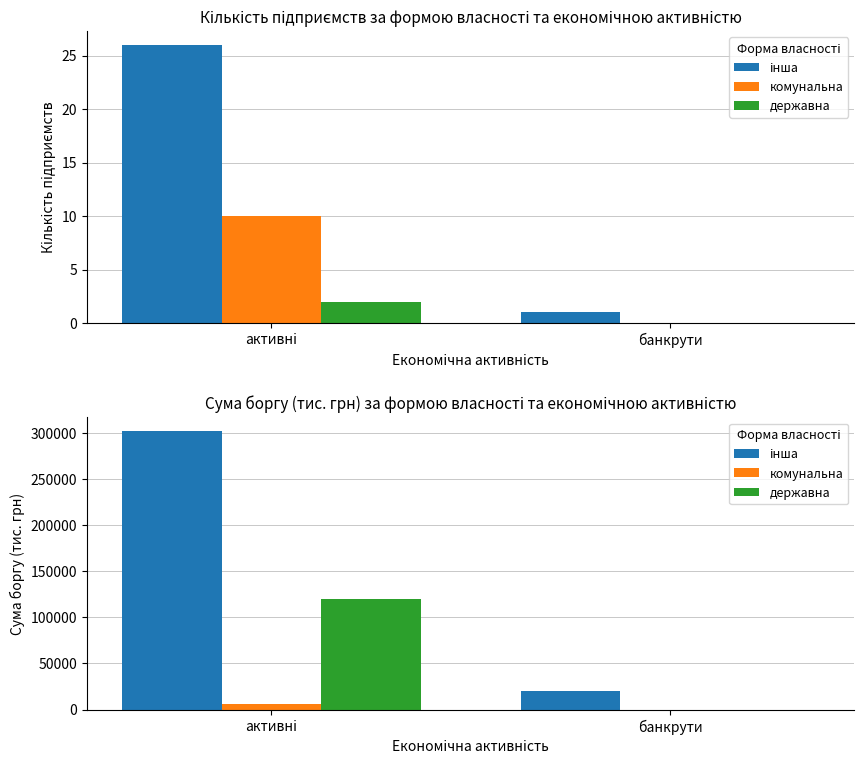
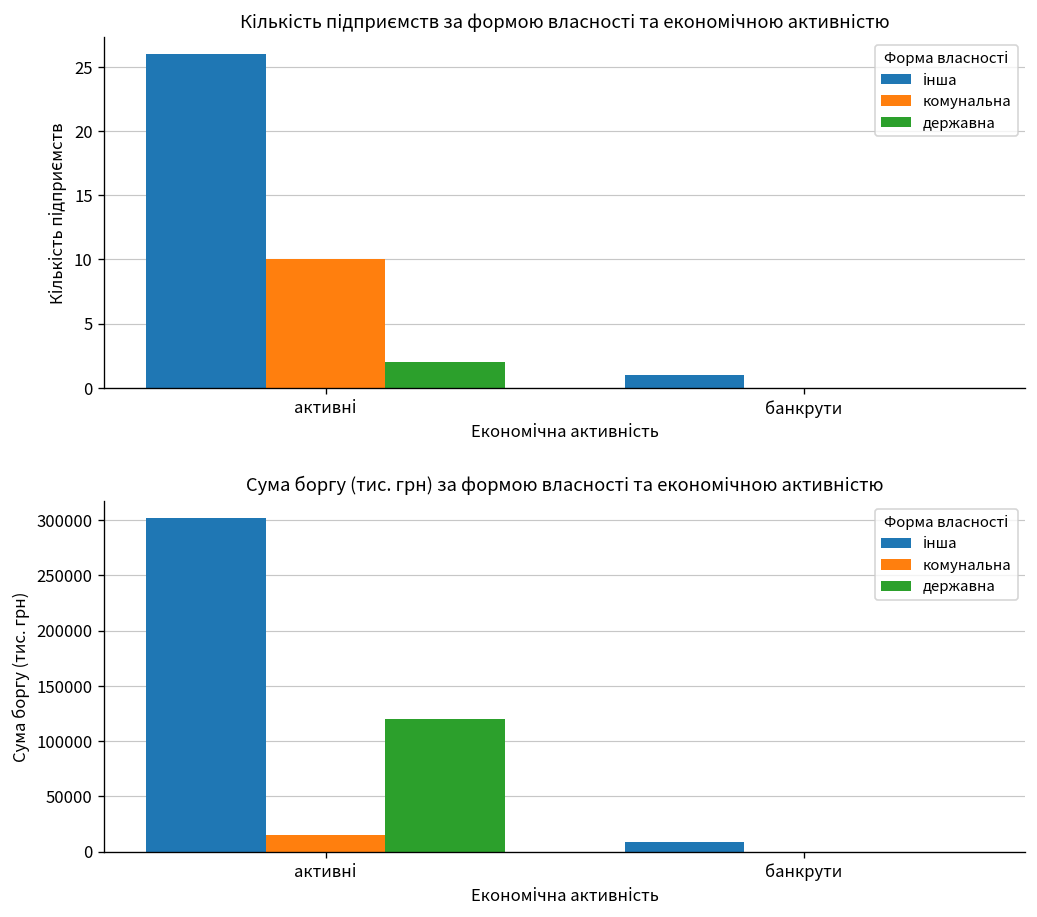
  {
    "Кількість підприємств за формою власності та економічною активністю": {
      "інша": {
        "активні": 26.0,
        "банкрути": 1.0
      },
      "комунальна": {
        "активні": 10.0,
        "банкрути": 0.0
      },
      "державна": {
        "активні": 2.0,
        "банкрути": 0.0
      }
    },
    "Сума боргу (тис. грн) за формою власності та економічною активністю": {
      "інша": {
        "активні": 300000,
-       "банкрути": 20000
+       "банкрути": 10000
      },
      "комунальна": {
-       "активні": 10000,
+       "активні": 20000,
        "банкрути": 0
      },
      "державна": {
        "активні": 120000,
        "банкрути": 0
      }
    }
  }
